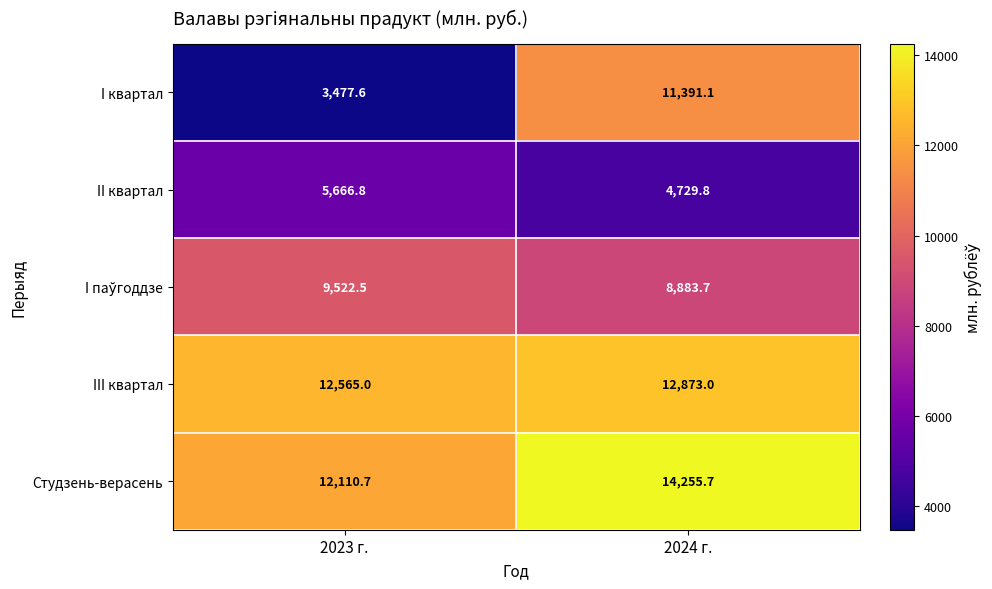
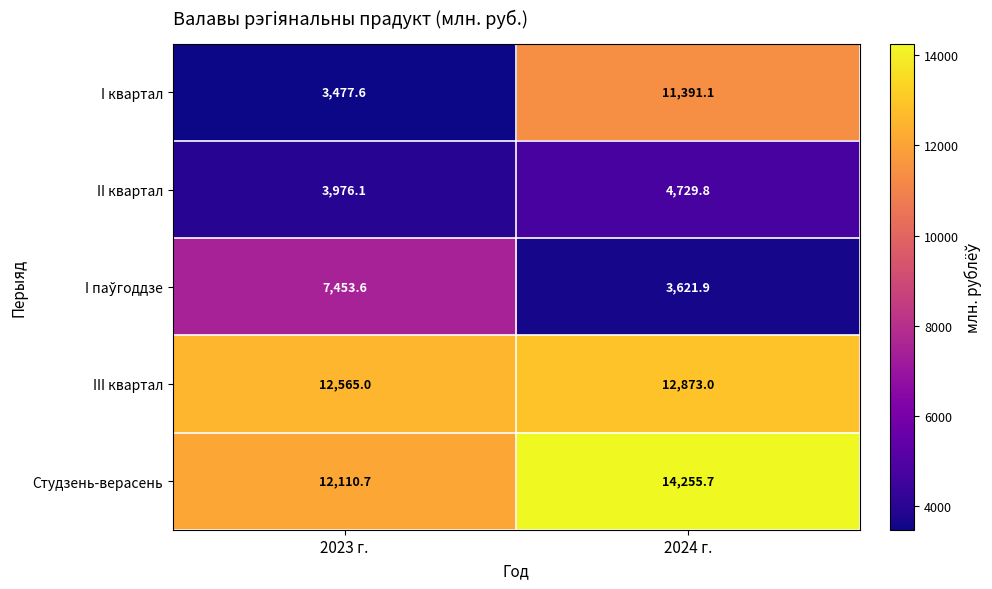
  {
    "II квартал": {
-     "2023 г.": "5,666.8"
+     "2023 г.": "3,976.1"
    },
    "I паўгоддзе": {
-     "2023 г.": "9,522.5",
-     "2024 г.": "8,883.7"
+     "2023 г.": "7,453.6",
+     "2024 г.": "3,621.9"
    }
  }
